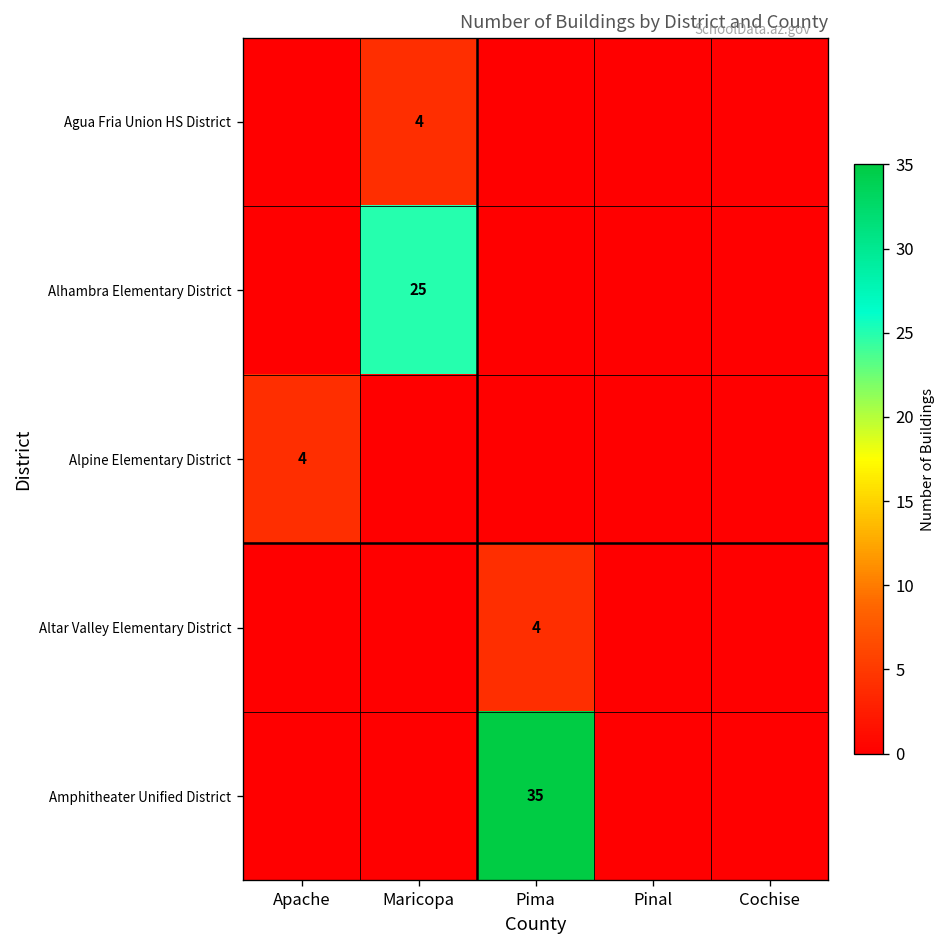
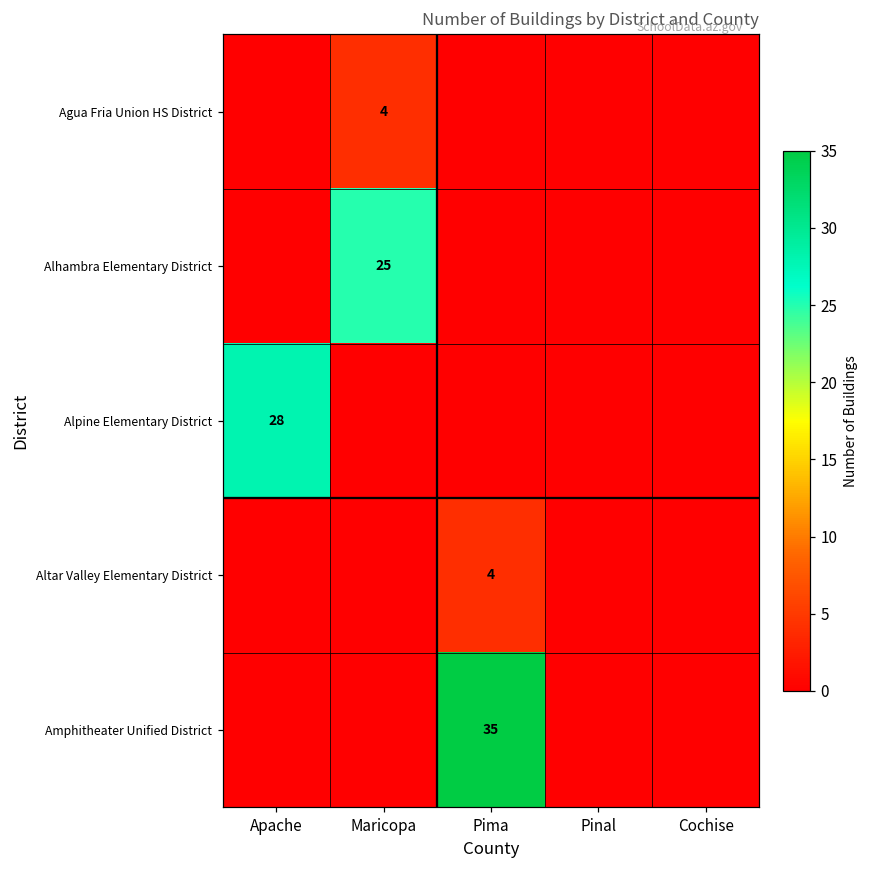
  {
    "Agua Fria Union HS District": {
      "Maricopa": 4
    },
    "Alhambra Elementary District": {
      "Maricopa": 25
    },
    "Alpine Elementary District": {
-     "Apache": 4
+     "Apache": 28
    },
    "Altar Valley Elementary District": {
      "Pima": 4
    },
    "Amphitheater Unified District": {
      "Pima": 35
    }
  }
